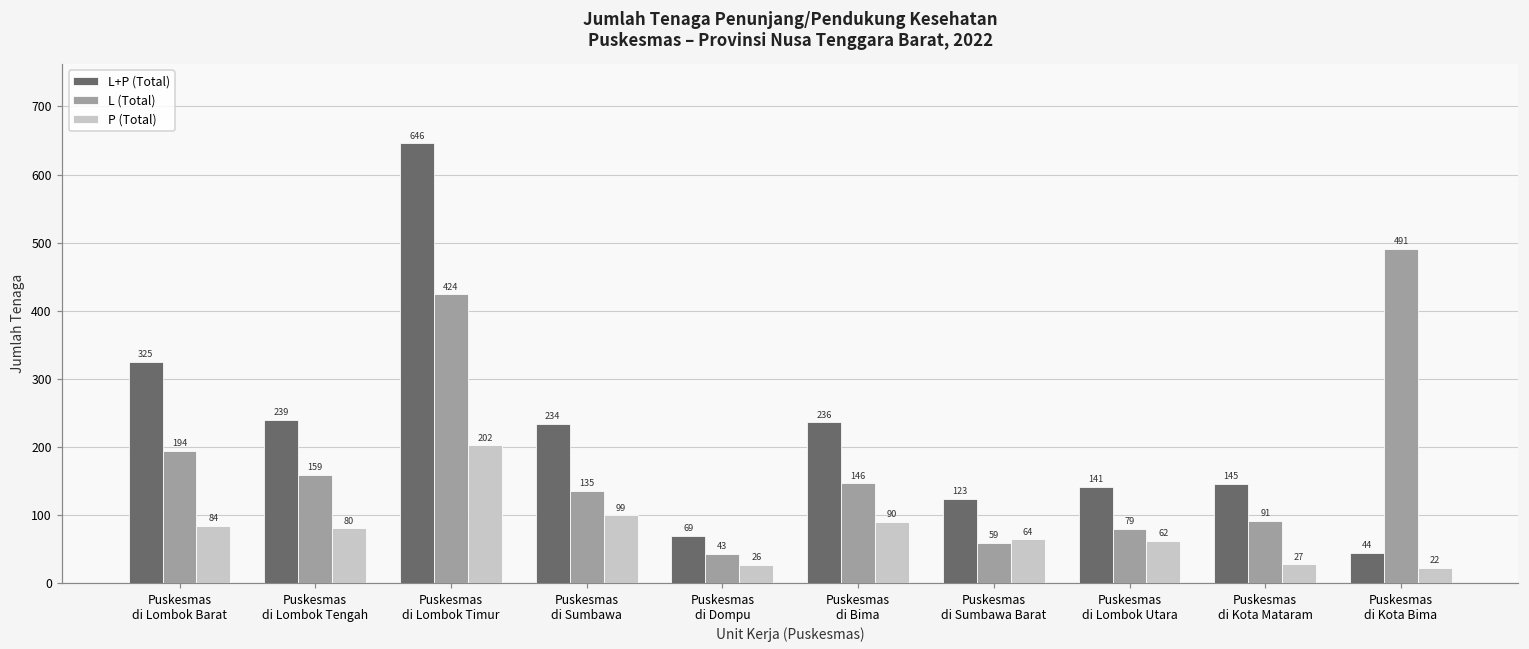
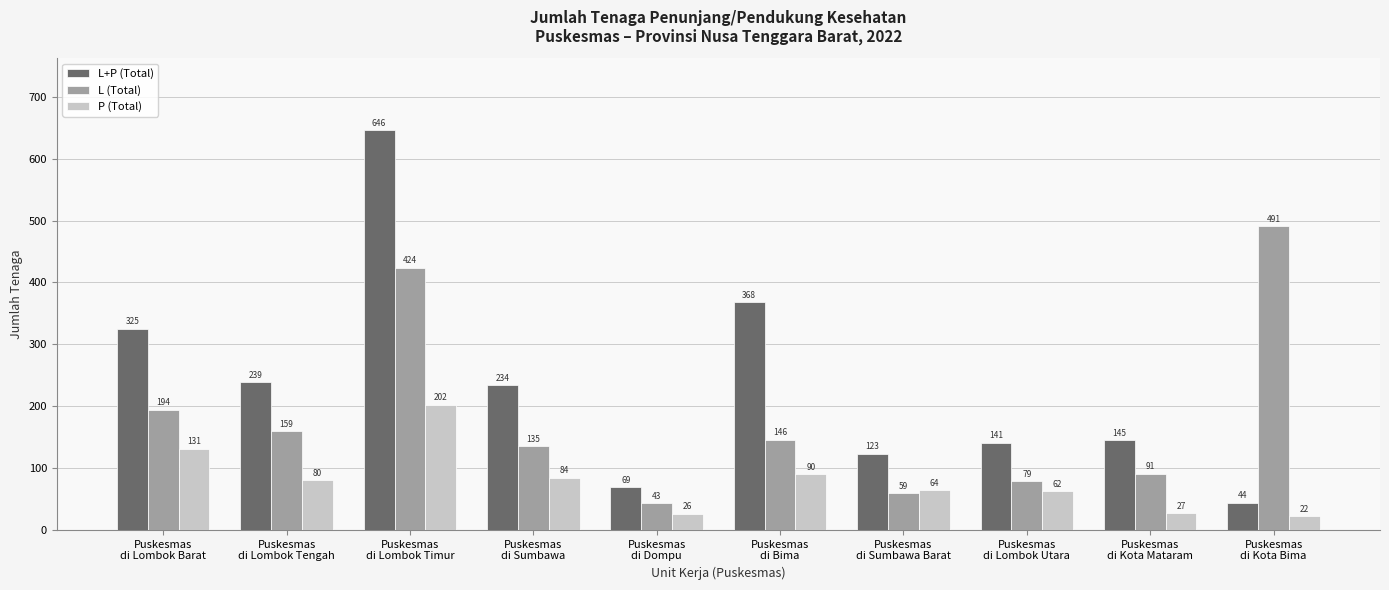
  {
    "L+P (Total)": {
      "Puskesmas di Lombok Barat": 325,
      "Puskesmas di Lombok Tengah": 239,
      "Puskesmas di Lombok Timur": 646,
      "Puskesmas di Sumbawa": 234,
      "Puskesmas di Dompu": 69,
-     "Puskesmas di Bima": 236,
+     "Puskesmas di Bima": 368,
      "Puskesmas di Sumbawa Barat": 123,
      "Puskesmas di Lombok Utara": 141,
      "Puskesmas di Kota Mataram": 145,
      "Puskesmas di Kota Bima": 44
    },
    "L (Total)": {
      "Puskesmas di Lombok Barat": 194,
      "Puskesmas di Lombok Tengah": 159,
      "Puskesmas di Lombok Timur": 424,
      "Puskesmas di Sumbawa": 135,
      "Puskesmas di Dompu": 43,
      "Puskesmas di Bima": 146,
      "Puskesmas di Sumbawa Barat": 59,
      "Puskesmas di Lombok Utara": 79,
      "Puskesmas di Kota Mataram": 91,
      "Puskesmas di Kota Bima": 491
    },
    "P (Total)": {
-     "Puskesmas di Lombok Barat": 84,
+     "Puskesmas di Lombok Barat": 131,
      "Puskesmas di Lombok Tengah": 80,
      "Puskesmas di Lombok Timur": 202,
-     "Puskesmas di Sumbawa": 99,
+     "Puskesmas di Sumbawa": 84,
      "Puskesmas di Dompu": 26,
      "Puskesmas di Bima": 90,
      "Puskesmas di Sumbawa Barat": 64,
      "Puskesmas di Lombok Utara": 62,
      "Puskesmas di Kota Mataram": 27,
      "Puskesmas di Kota Bima": 22
    }
  }
